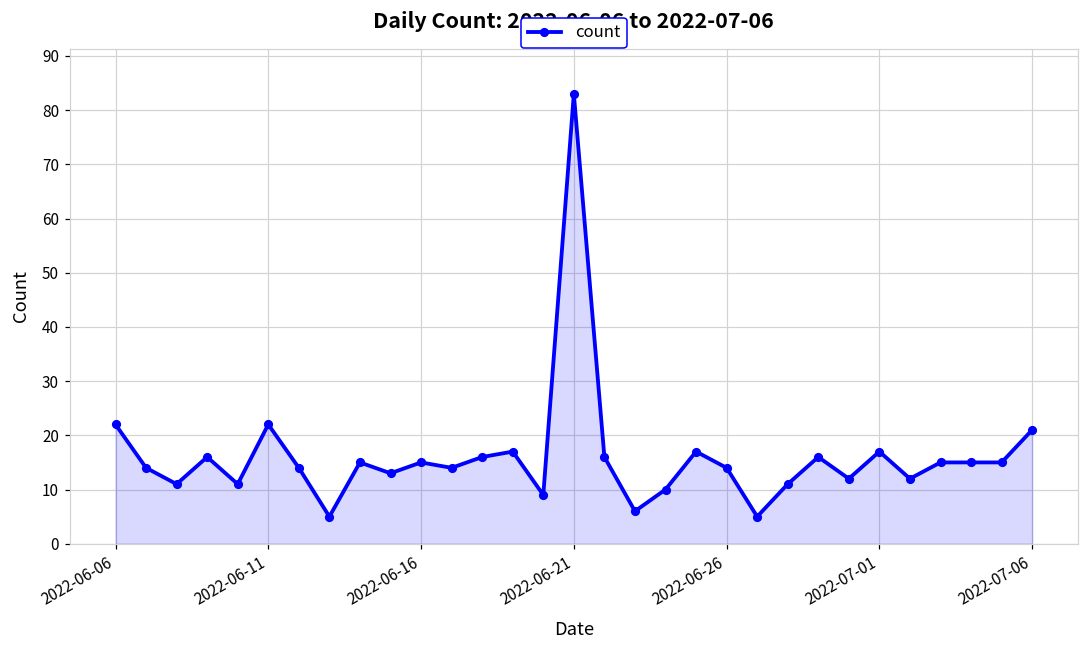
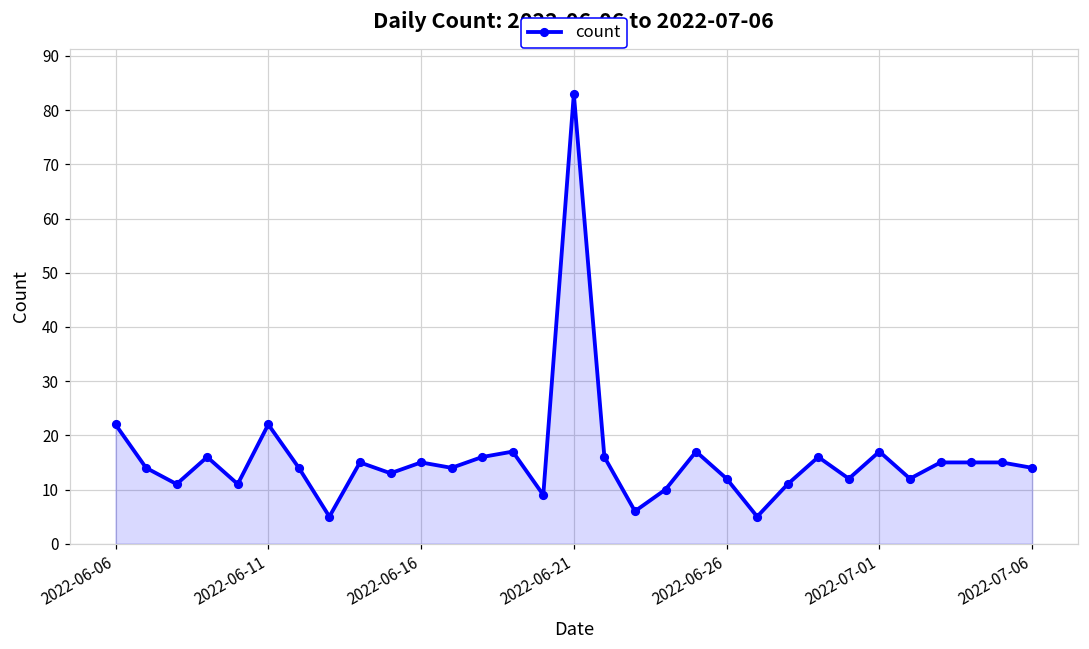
  {
    "2022-06-06": 22,
    "2022-06-11": 22,
    "2022-06-16": 15,
    "2022-06-21": 83,
-   "2022-06-26": 14,
+   "2022-06-26": 12,
    "2022-07-01": 17,
-   "2022-07-06": 21
+   "2022-07-06": 14
  }
